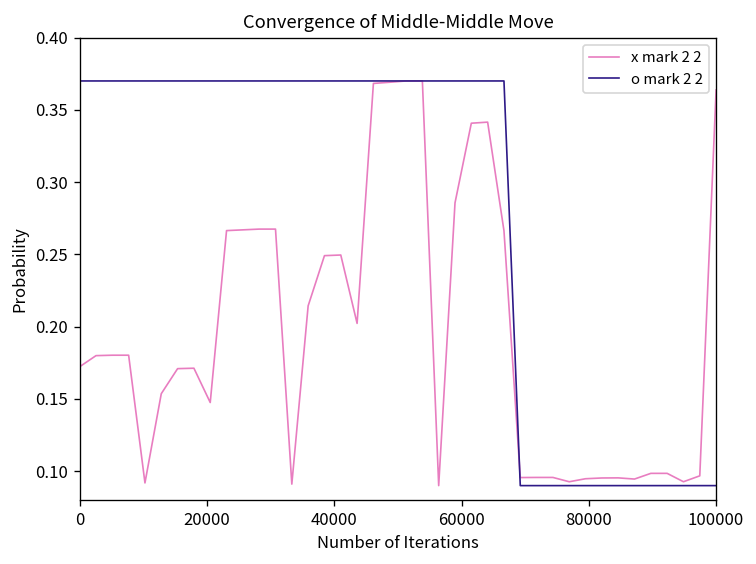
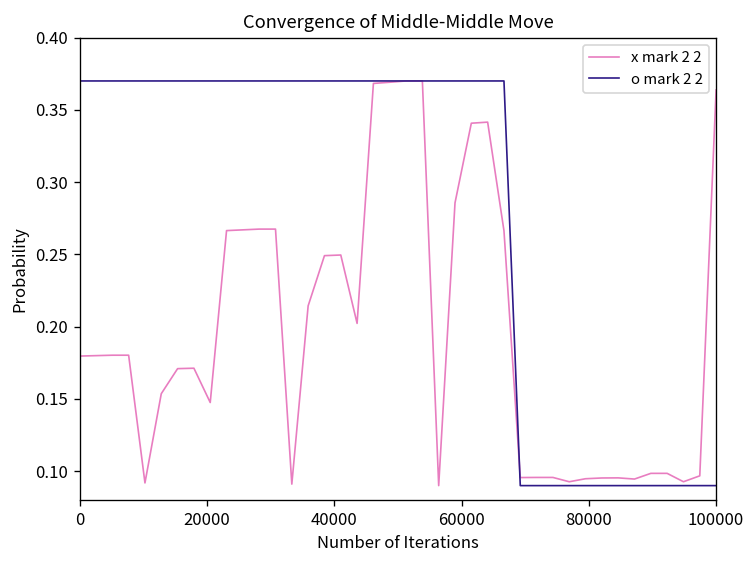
  {
    "x mark 2 2": {
-     "0": 0.172,
+     "0": 0.180,
      "100000": 0.364
    },
    "o mark 2 2": {
      "0": 0.370,
      "100000": 0.090
    }
  }
